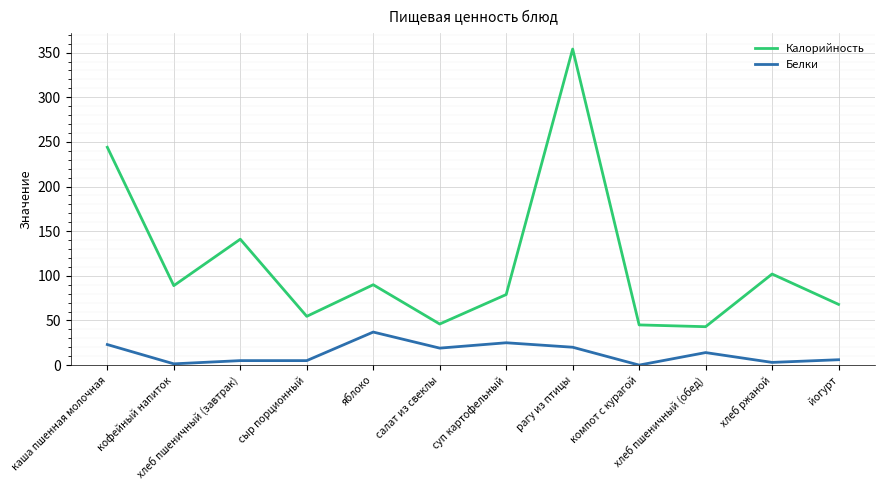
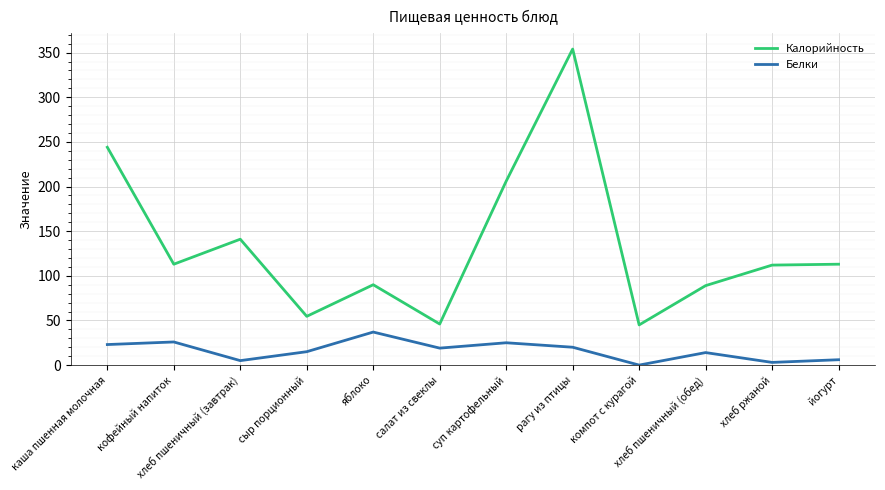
  {
    "Калорийность": {
      "каша пшенная молочная": 240,
-     "кофейный напиток": 90,
+     "кофейный напиток": 110,
      "хлеб пшеничный (завтрак)": 140,
      "сыр порционный": 50,
      "яблоко": 90,
      "салат из свеклы": 50,
-     "суп картофельный": 80,
+     "суп картофельный": 210,
      "рагу из птицы": 350,
      "компот с курагой": 50,
-     "хлеб пшеничный (обед)": 40,
-     "хлеб ржаной": 100,
-     "йогурт": 70
+     "хлеб пшеничный (обед)": 90,
+     "хлеб ржаной": 110,
+     "йогурт": 110
    },
    "Белки": {
      "каша пшенная молочная": 20,
-     "кофейный напиток": 0,
+     "кофейный напиток": 30,
      "хлеб пшеничный (завтрак)": 10,
-     "сыр порционный": 10,
+     "сыр порционный": 20,
      "яблоко": 40,
      "салат из свеклы": 20,
      "суп картофельный": 30,
      "рагу из птицы": 20,
      "компот с курагой": 0,
      "хлеб пшеничный (обед)": 10,
      "хлеб ржаной": 0,
      "йогурт": 10
    }
  }
